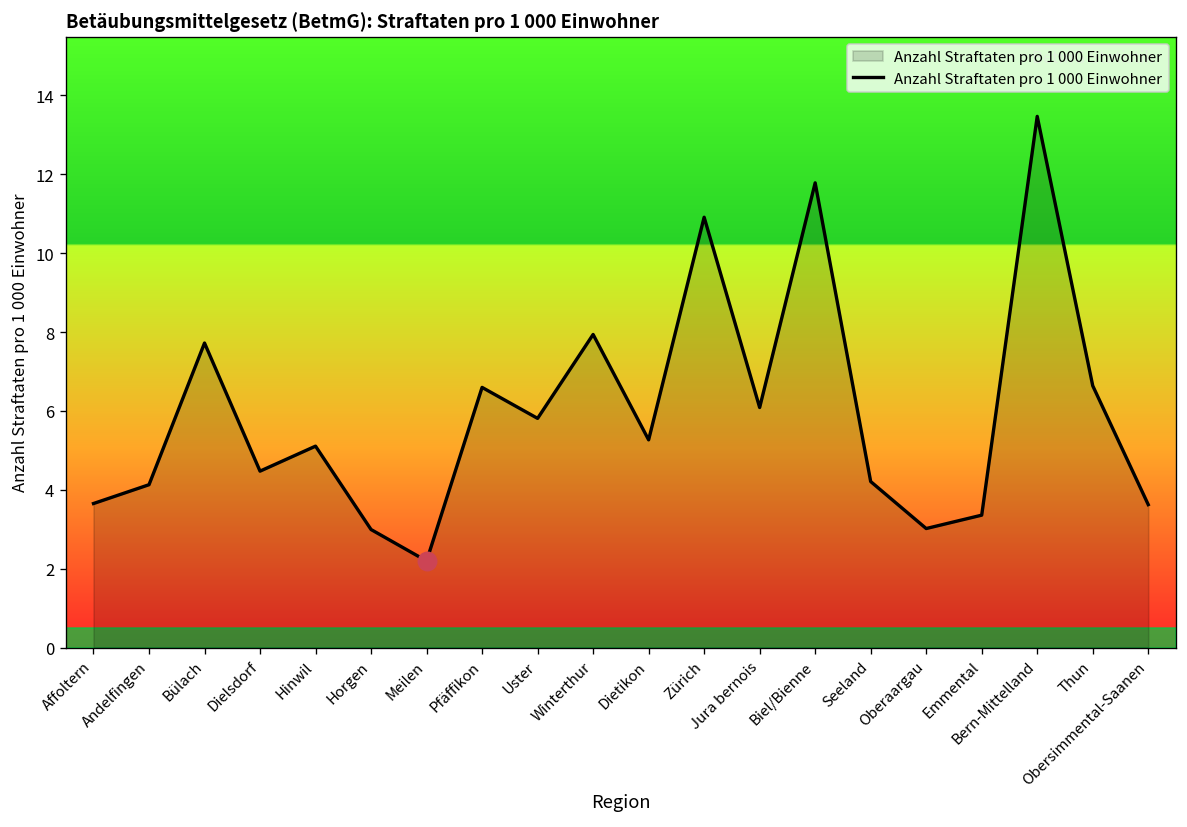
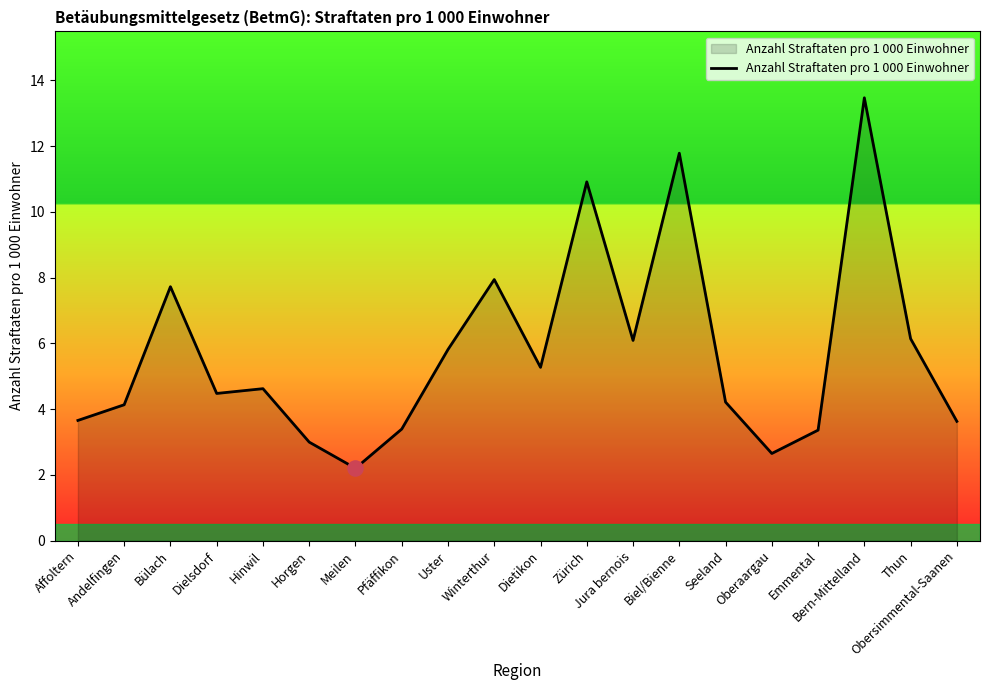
  {
    "Anzahl Straftaten pro 1 000 Einwohner": {
      "Affoltern": 3.7,
      "Andelfingen": 4.1,
      "Bülach": 7.7,
      "Dielsdorf": 4.5,
-     "Hinwil": 5.1,
+     "Hinwil": 4.6,
      "Horgen": 3.0,
-     "Pfäffikon": 6.6,
+     "Pfäffikon": 3.4,
      "Uster": 5.8,
      "Winterthur": 7.9,
      "Dietikon": 5.3,
      "Zürich": 10.9,
      "Jura bernois": 6.1,
      "Biel/Bienne": 11.8,
      "Seeland": 4.2,
-     "Oberaargau": 3.0,
+     "Oberaargau": 2.6,
      "Emmental": 3.4,
      "Bern-Mittelland": 13.5,
-     "Thun": 6.6,
+     "Thun": 6.1,
      "Obersimmental-Saanen": 3.6
    }
  }
